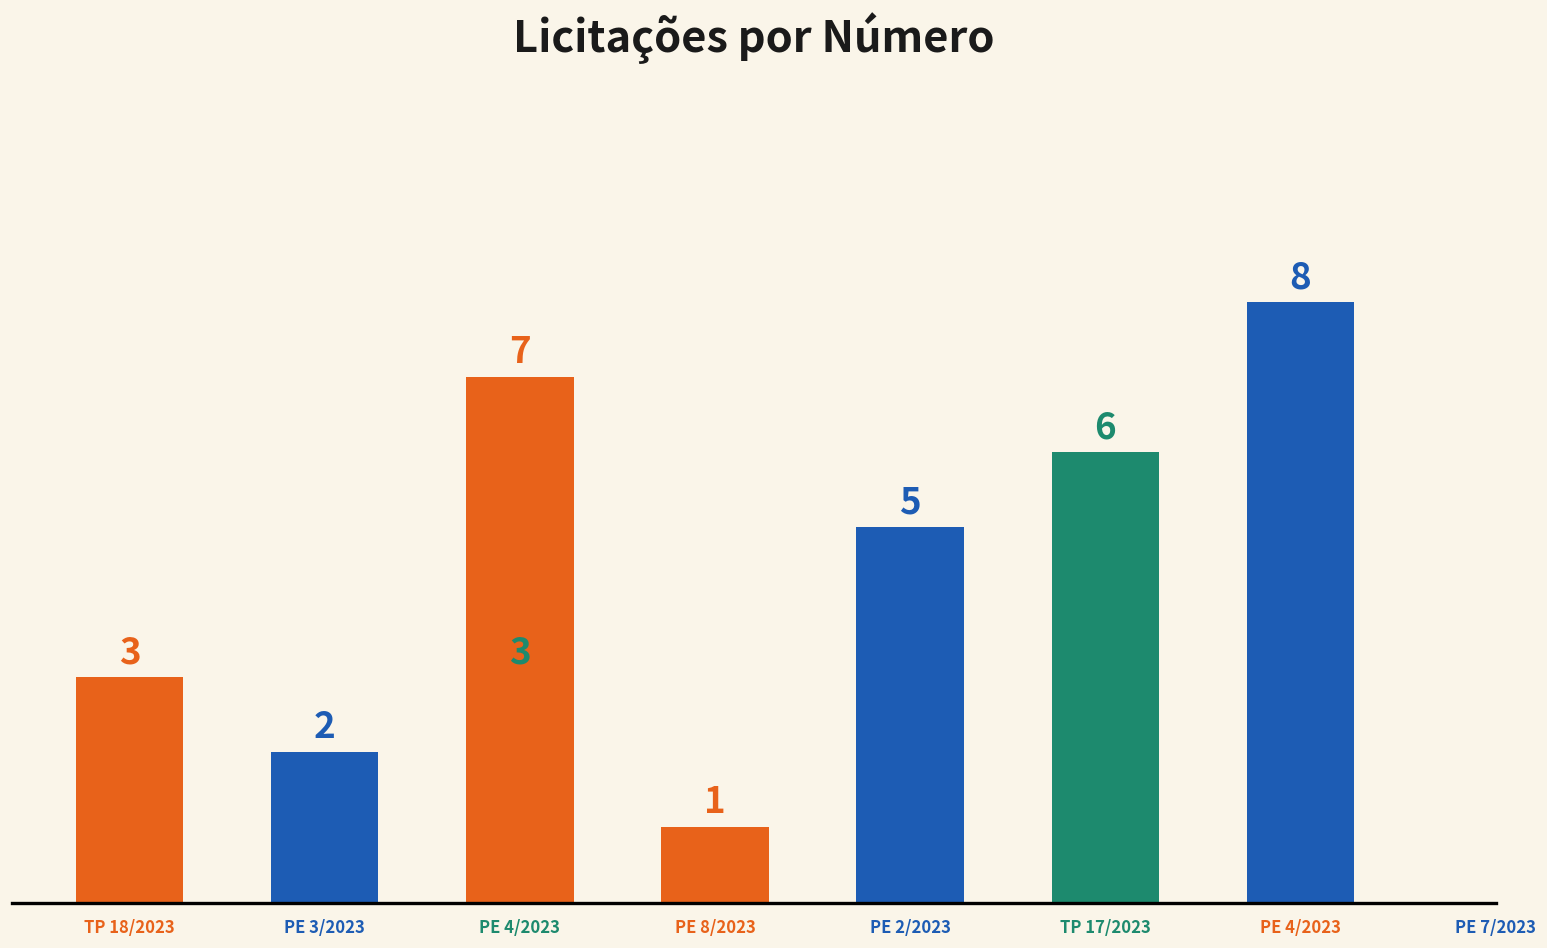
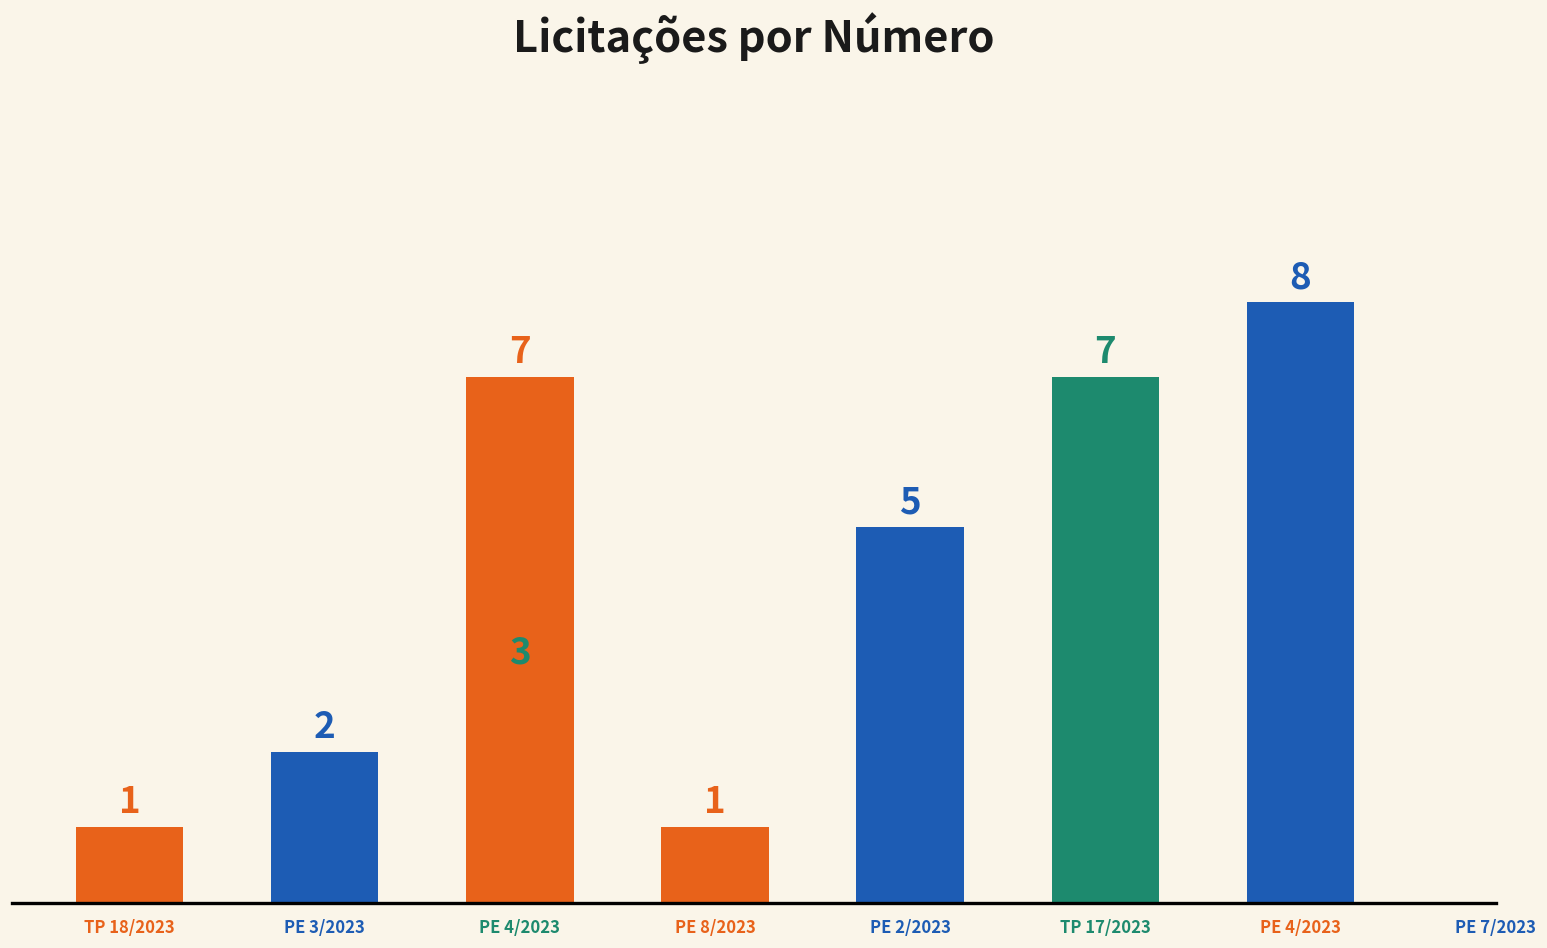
  {
-   "TP 18/2023": 3,
+   "TP 18/2023": 1,
    "PE 3/2023": 2,
    "PE 8/2023": 1,
    "PE 2/2023": 5,
-   "TP 17/2023": 6
+   "TP 17/2023": 7
  }
